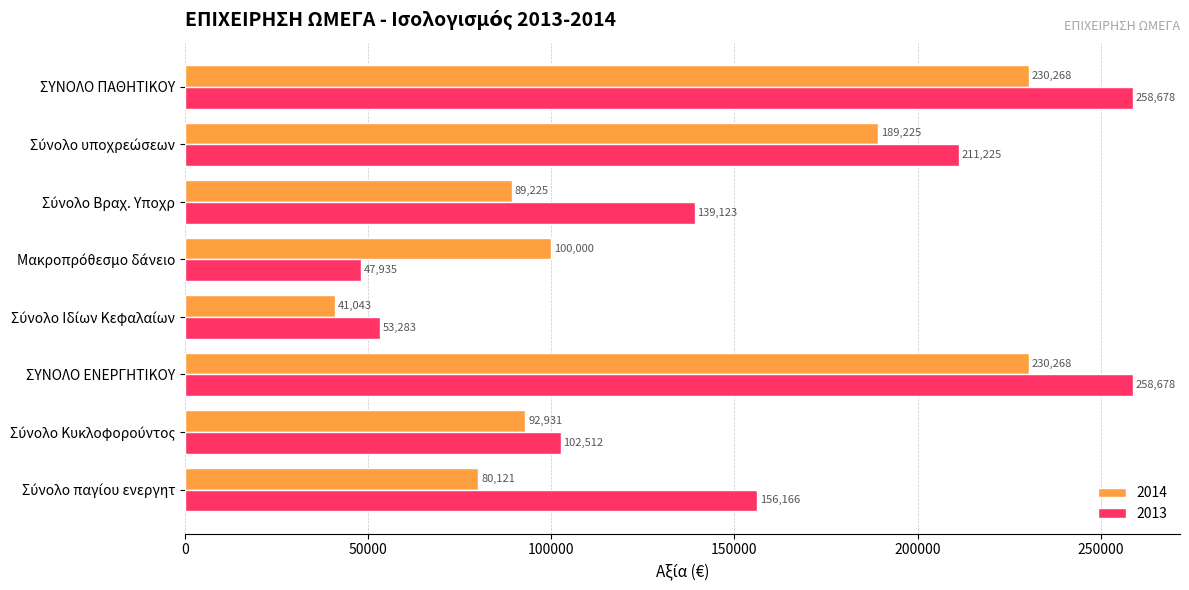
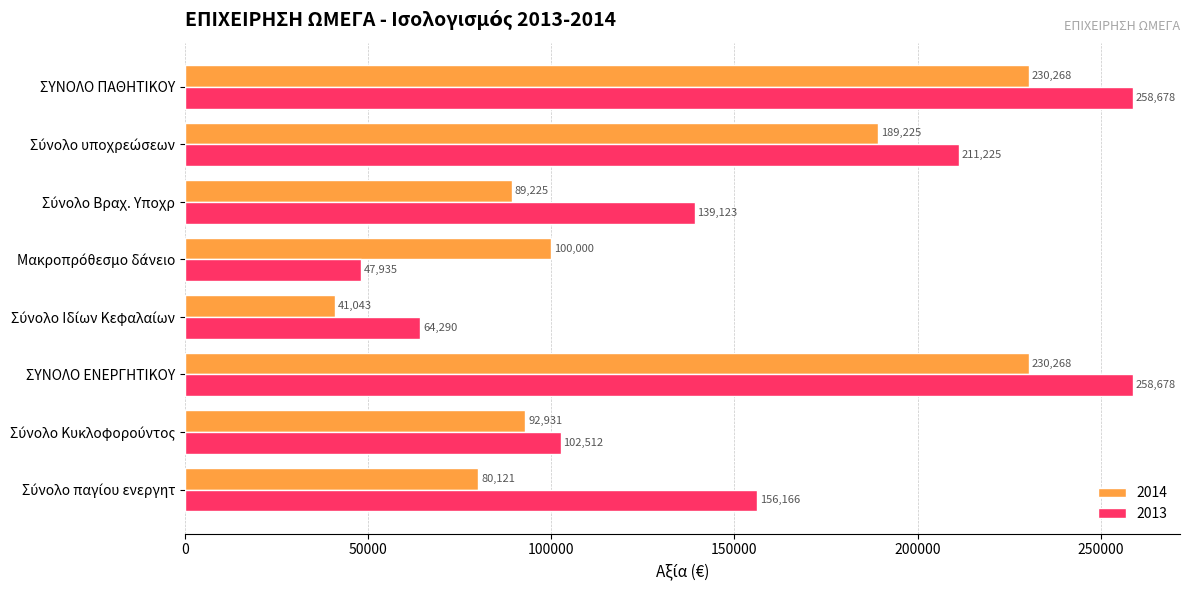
  {
    "2014": {
      "ΣΥΝΟΛΟ ΠΑΘΗΤΙΚΟΥ": "230,268",
      "Σύνολο υποχρεώσεων": "189,225",
      "Σύνολο Βραχ. Υποχρ": "89,225",
      "Μακροπρόθεσμο δάνειο": "100,000",
      "Σύνολο Ιδίων Κεφαλαίων": "41,043",
      "ΣΥΝΟΛΟ ΕΝΕΡΓΗΤΙΚΟΥ": "230,268",
      "Σύνολο Κυκλοφορούντος": "92,931",
      "Σύνολο παγίου ενεργητ": "80,121"
    },
    "2013": {
      "ΣΥΝΟΛΟ ΠΑΘΗΤΙΚΟΥ": "258,678",
      "Σύνολο υποχρεώσεων": "211,225",
      "Σύνολο Βραχ. Υποχρ": "139,123",
      "Μακροπρόθεσμο δάνειο": "47,935",
-     "Σύνολο Ιδίων Κεφαλαίων": "53,283",
+     "Σύνολο Ιδίων Κεφαλαίων": "64,290",
      "ΣΥΝΟΛΟ ΕΝΕΡΓΗΤΙΚΟΥ": "258,678",
      "Σύνολο Κυκλοφορούντος": "102,512",
      "Σύνολο παγίου ενεργητ": "156,166"
    }
  }
